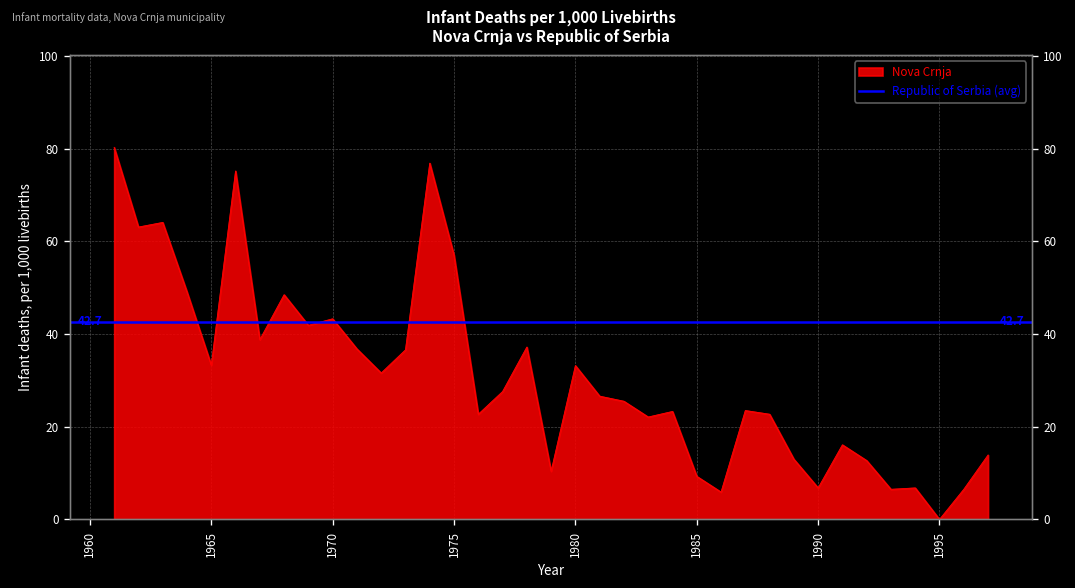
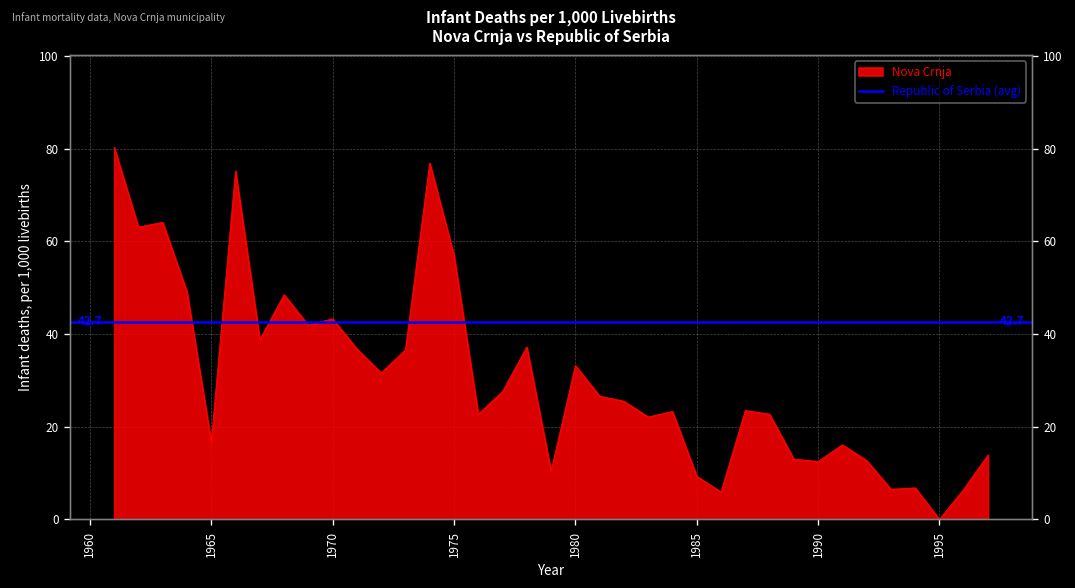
  {
-   "1965": 33,
+   "1965": 17,
    "1970": 43,
    "1975": 57,
    "1980": 33,
    "1985": 9,
-   "1990": 7,
+   "1990": 13,
    "1995": 0
  }
